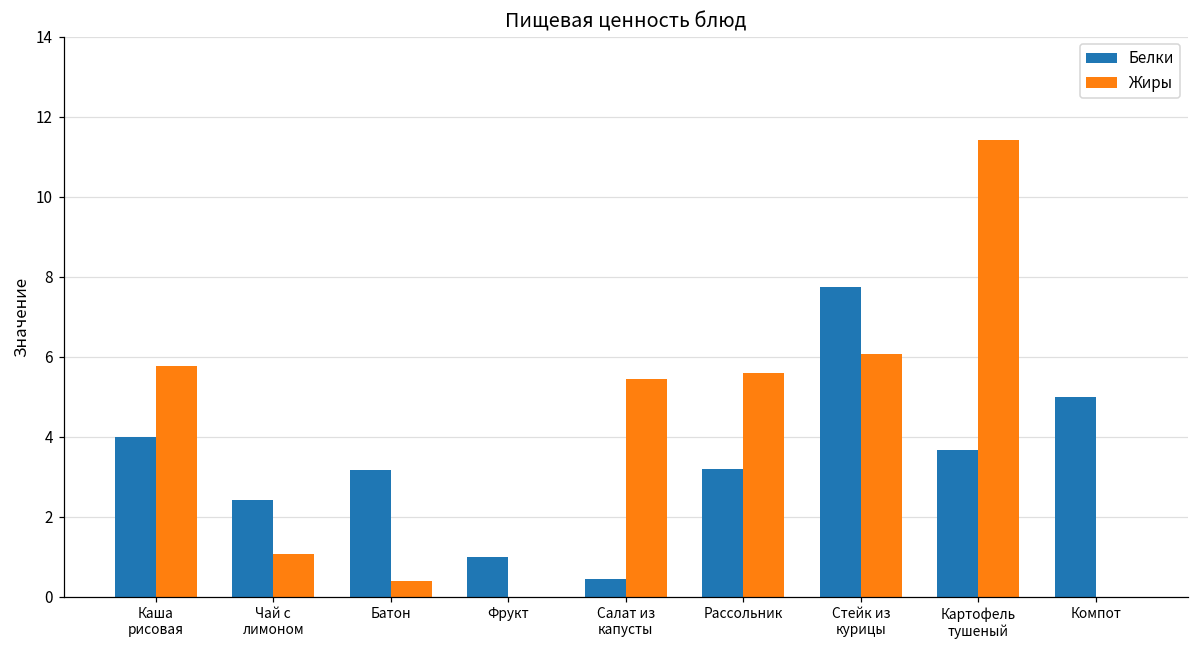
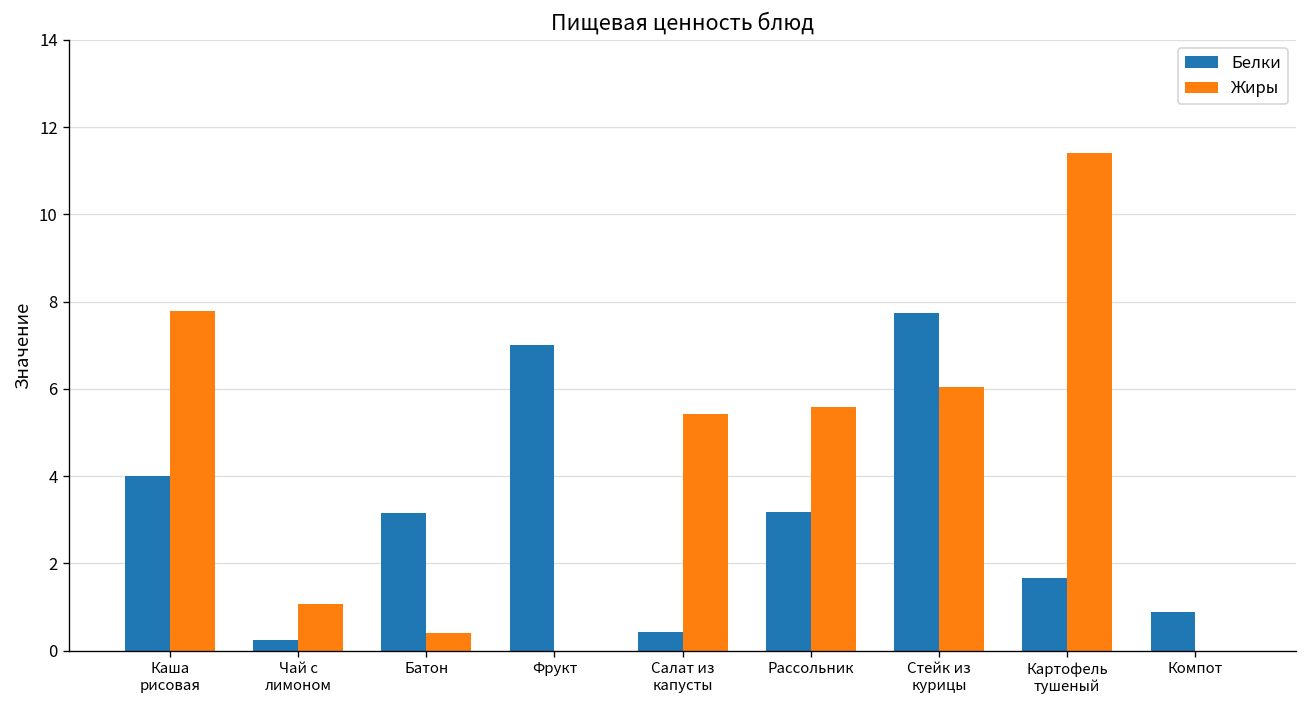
  {
    "Белки": {
      "Каша рисовая": 4.0,
-     "Чай с лимоном": 2.4,
+     "Чай с лимоном": 0.2,
      "Батон": 3.2,
-     "Фрукт": 1,
+     "Фрукт": 7,
      "Салат из капусты": 0.4,
      "Рассольник": 3.2,
      "Стейк из курицы": 7.7,
-     "Картофель тушеный": 3.7,
-     "Компот": 5.0
+     "Картофель тушеный": 1.7,
+     "Компот": 0.9
    },
    "Жиры": {
-     "Каша рисовая": 5.8,
+     "Каша рисовая": 7.8,
      "Чай с лимоном": 1.1,
      "Батон": 0.4,
      "Фрукт": 0.0,
      "Салат из капусты": 5.4,
      "Рассольник": 5.6,
      "Стейк из курицы": 6.1,
      "Картофель тушеный": 11.4,
      "Компот": 0.0
    }
  }
